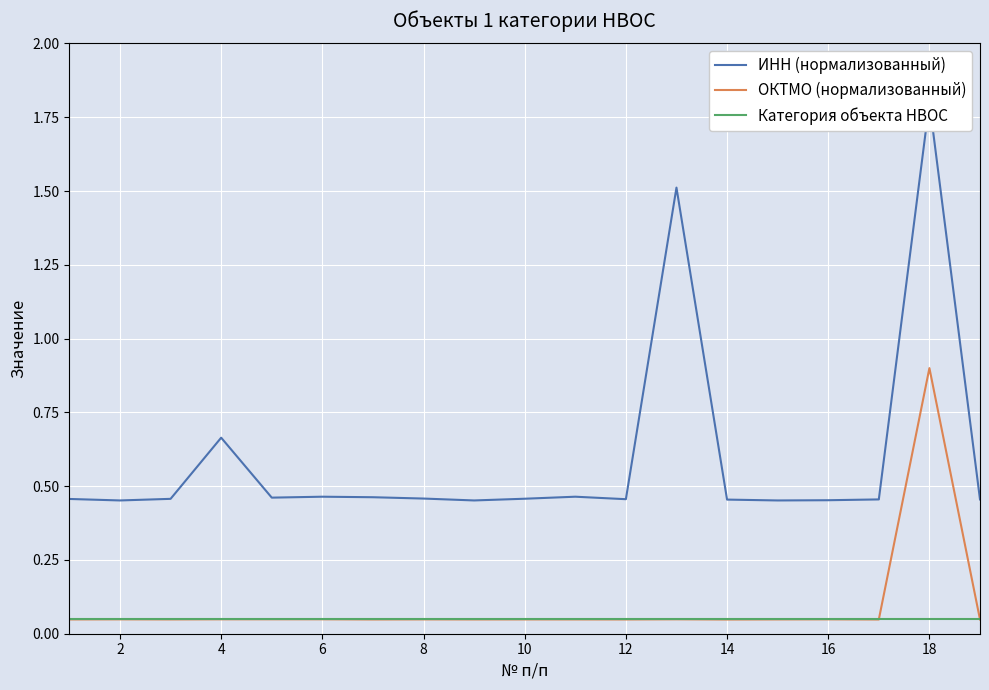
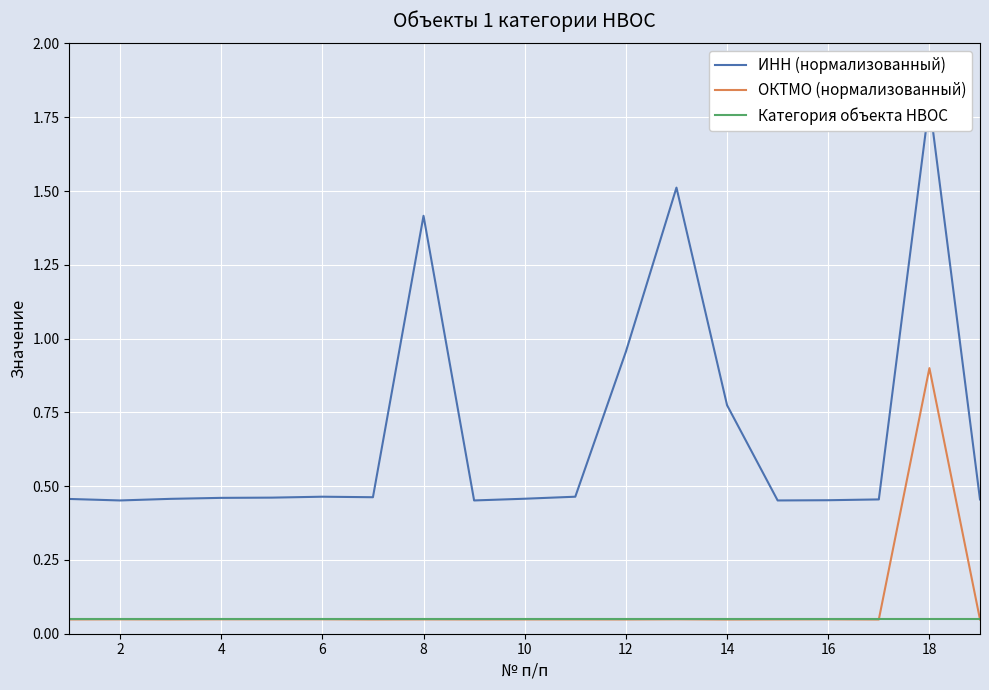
  {
    "ИНН (нормализованный)": {
      "2": 0.45,
-     "4": 0.66,
+     "4": 0.46,
      "6": 0.46,
-     "8": 0.46,
+     "8": 1.42,
      "10": 0.46,
-     "12": 0.46,
-     "14": 0.45,
+     "12": 0.96,
+     "14": 0.77,
      "16": 0.45
    },
    "ОКТМО (нормализованный)": {
      "18": 0.90
    },
    "Категория объекта НВОС": {
      "18": 0.05
    }
  }
